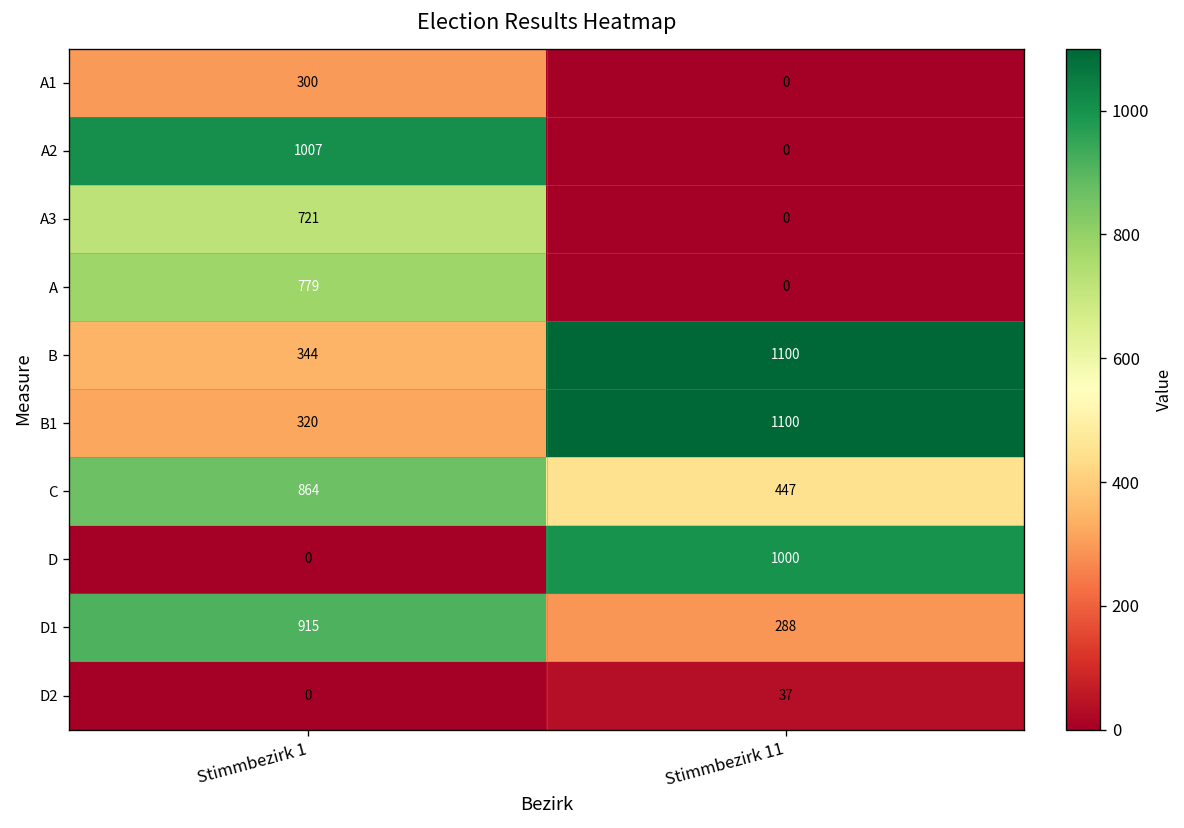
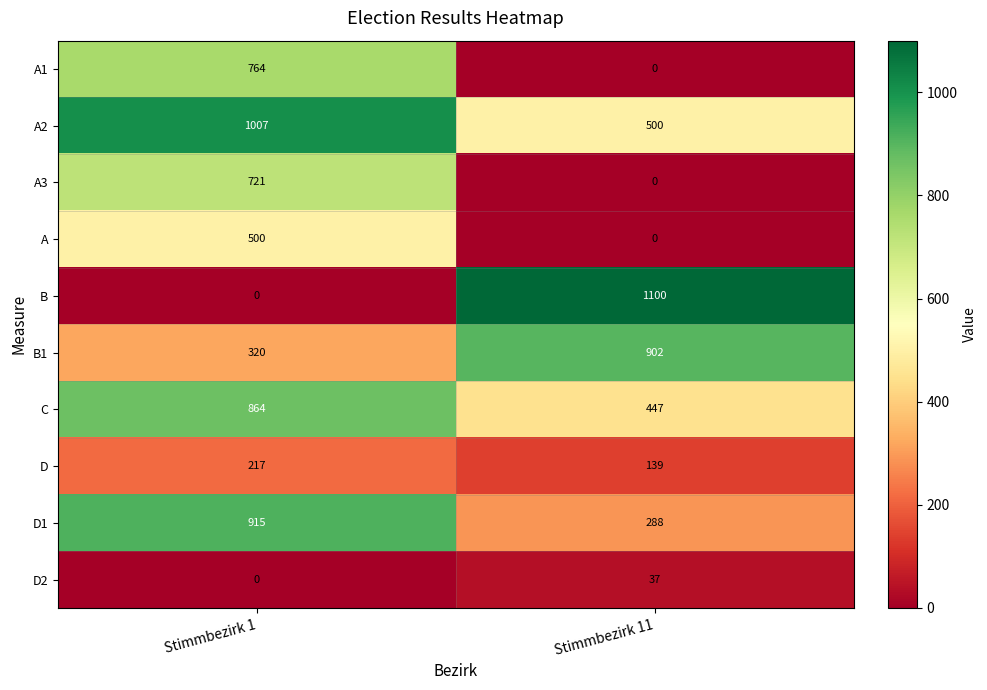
  {
    "A1": {
-     "Stimmbezirk 1": 300,
+     "Stimmbezirk 1": 764,
      "Stimmbezirk 11": 0
    },
    "A2": {
      "Stimmbezirk 1": 1007,
-     "Stimmbezirk 11": 0
+     "Stimmbezirk 11": 500
    },
    "A3": {
      "Stimmbezirk 1": 721,
      "Stimmbezirk 11": 0
    },
    "A": {
-     "Stimmbezirk 1": 779,
+     "Stimmbezirk 1": 500,
      "Stimmbezirk 11": 0
    },
    "B": {
-     "Stimmbezirk 1": 344,
+     "Stimmbezirk 1": 0,
      "Stimmbezirk 11": 1100
    },
    "B1": {
      "Stimmbezirk 1": 320,
-     "Stimmbezirk 11": 1100
+     "Stimmbezirk 11": 902
    },
    "C": {
      "Stimmbezirk 1": 864,
      "Stimmbezirk 11": 447
    },
    "D": {
-     "Stimmbezirk 1": 0,
-     "Stimmbezirk 11": 1000
+     "Stimmbezirk 1": 217,
+     "Stimmbezirk 11": 139
    },
    "D1": {
      "Stimmbezirk 1": 915,
      "Stimmbezirk 11": 288
    },
    "D2": {
      "Stimmbezirk 1": 0,
      "Stimmbezirk 11": 37
    }
  }
